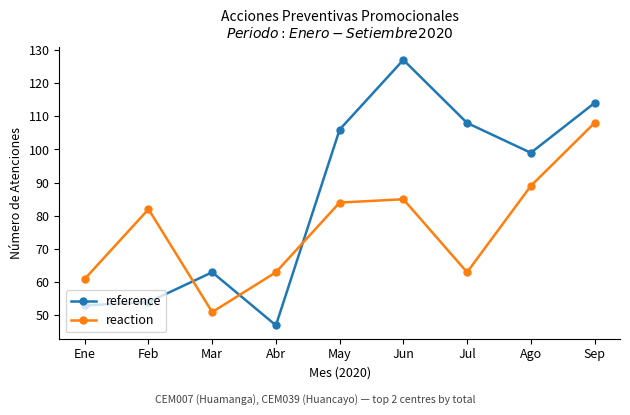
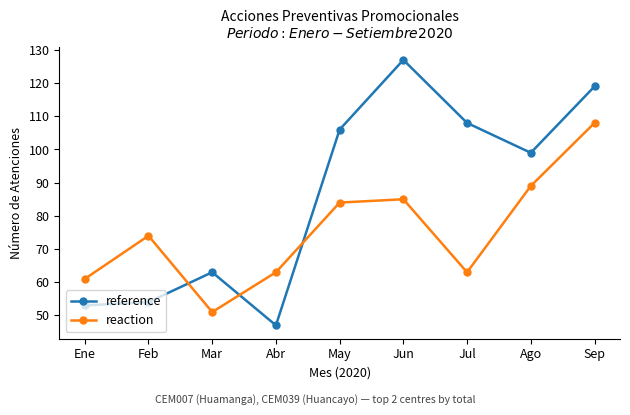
  {
    "reference": {
      "Mar": 63,
      "Abr": 47,
      "May": 106,
      "Jun": 127,
      "Jul": 108,
      "Ago": 99,
-     "Sep": 114
+     "Sep": 119
    },
    "reaction": {
      "Ene": 61,
-     "Feb": 82,
+     "Feb": 74,
      "Mar": 51,
      "Abr": 63,
      "May": 84,
      "Jun": 85,
      "Jul": 63,
      "Ago": 89,
      "Sep": 108
    }
  }
